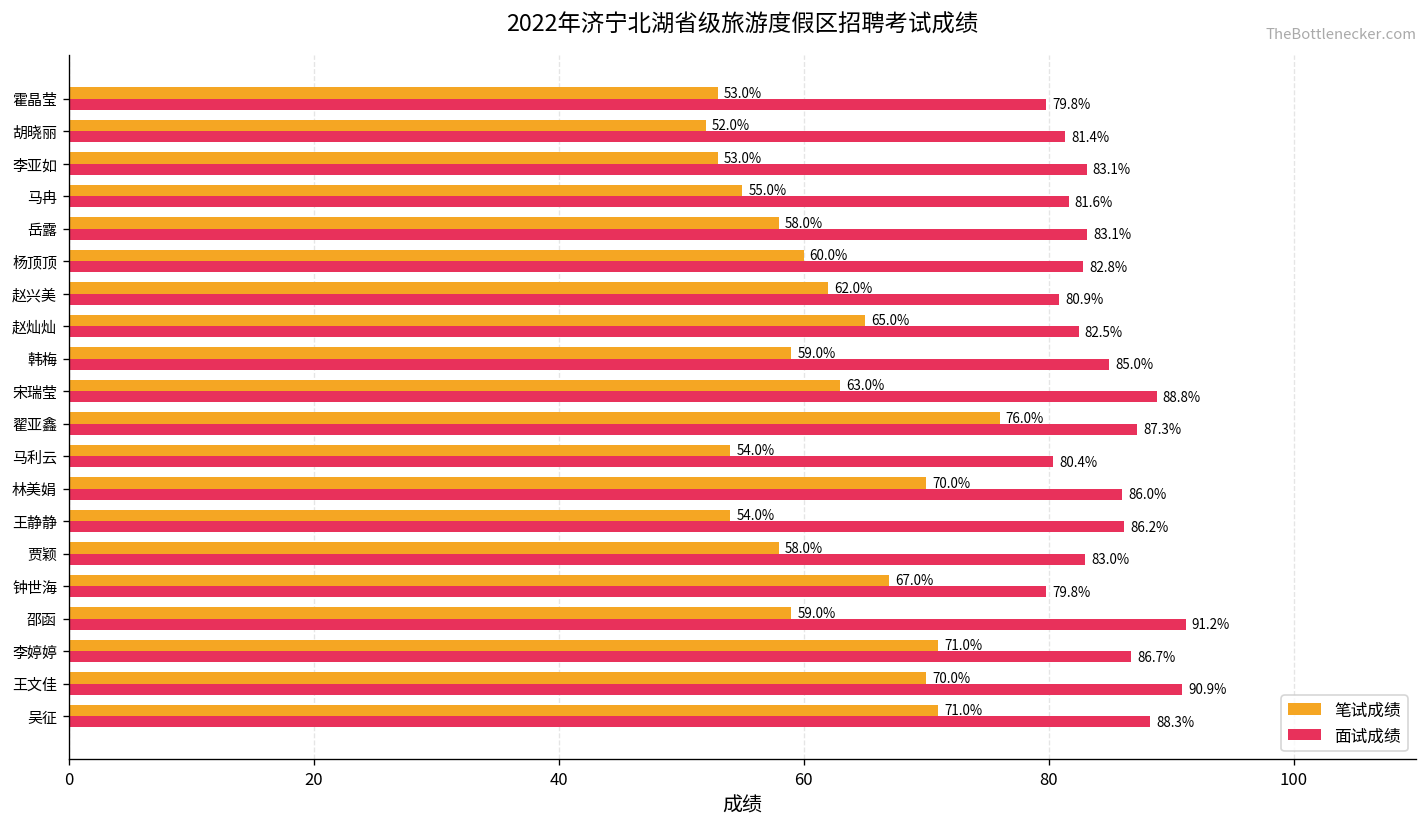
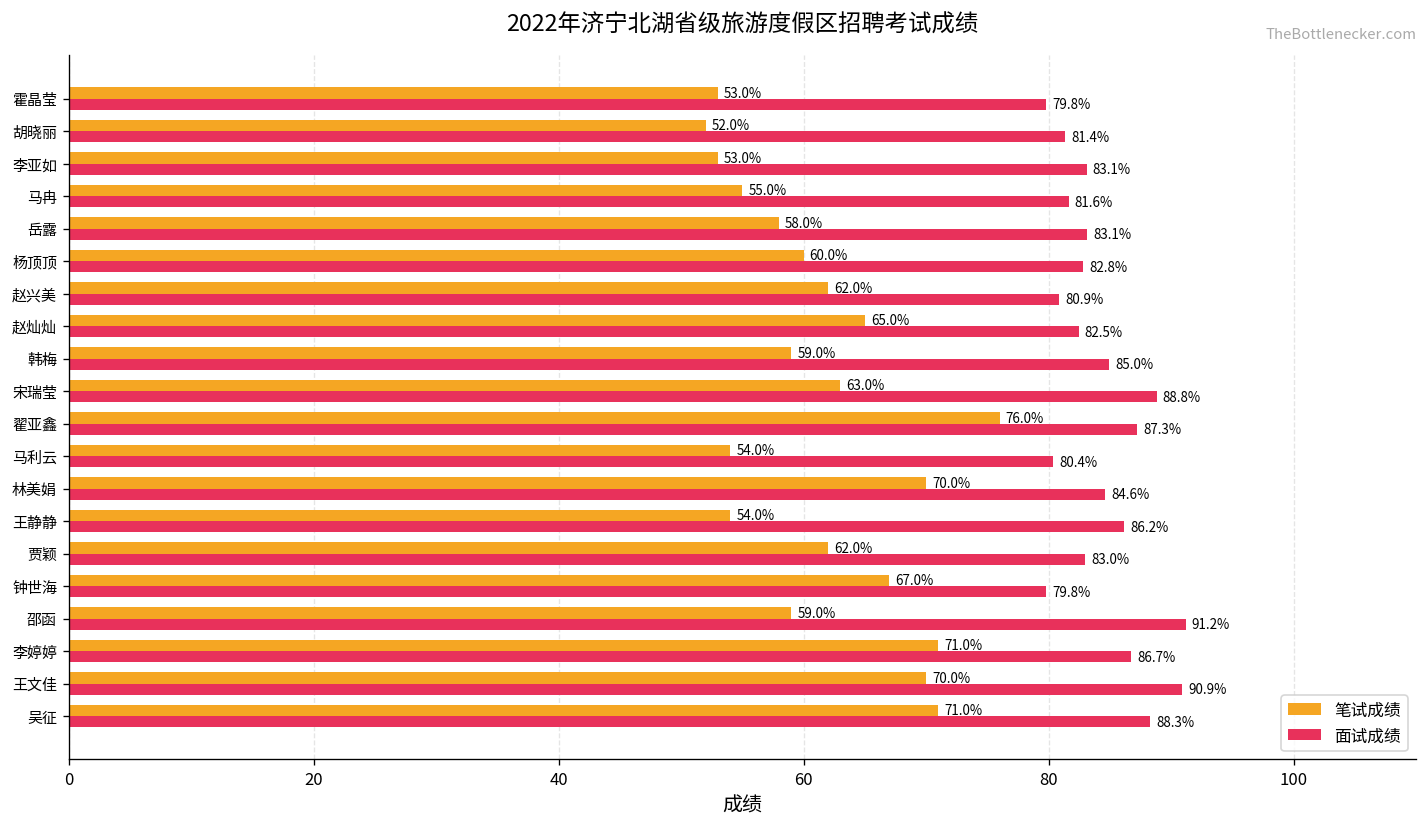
  {
    "笔试成绩": {
      "霍晶莹": "53.0%",
      "胡晓丽": "52.0%",
      "李亚如": "53.0%",
      "马冉": "55.0%",
      "岳露": "58.0%",
      "杨顶顶": "60.0%",
      "赵兴美": "62.0%",
      "赵灿灿": "65.0%",
      "韩梅": "59.0%",
      "宋瑞莹": "63.0%",
      "翟亚鑫": "76.0%",
      "马利云": "54.0%",
      "林美娟": "70.0%",
      "王静静": "54.0%",
-     "贾颖": "58.0%",
+     "贾颖": "62.0%",
      "钟世海": "67.0%",
      "邵函": "59.0%",
      "李婷婷": "71.0%",
      "王文佳": "70.0%",
      "吴征": "71.0%"
    },
    "面试成绩": {
      "霍晶莹": "79.8%",
      "胡晓丽": "81.4%",
      "李亚如": "83.1%",
      "马冉": "81.6%",
      "岳露": "83.1%",
      "杨顶顶": "82.8%",
      "赵兴美": "80.9%",
      "赵灿灿": "82.5%",
      "韩梅": "85.0%",
      "宋瑞莹": "88.8%",
      "翟亚鑫": "87.3%",
      "马利云": "80.4%",
-     "林美娟": "86.0%",
+     "林美娟": "84.6%",
      "王静静": "86.2%",
      "贾颖": "83.0%",
      "钟世海": "79.8%",
      "邵函": "91.2%",
      "李婷婷": "86.7%",
      "王文佳": "90.9%",
      "吴征": "88.3%"
    }
  }
